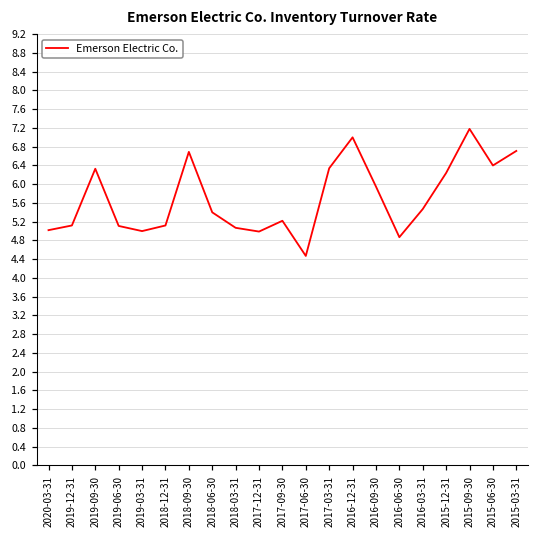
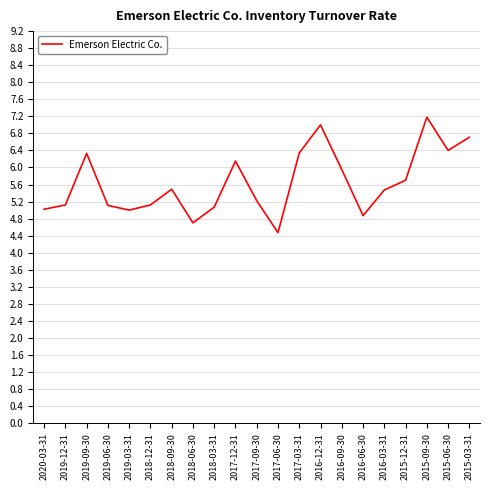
  {
    "2020-03-31": 5.0,
    "2019-12-31": 5.1,
    "2019-09-30": 6.3,
    "2019-06-30": 5.1,
    "2019-03-31": 5.0,
    "2018-12-31": 5.1,
-   "2018-09-30": 6.7,
-   "2018-06-30": 5.4,
+   "2018-09-30": 5.5,
+   "2018-06-30": 4.7,
    "2018-03-31": 5.1,
-   "2017-12-31": 5.0,
+   "2017-12-31": 6.2,
    "2017-09-30": 5.2,
    "2017-06-30": 4.5,
    "2017-03-31": 6.3,
    "2016-12-31": 7.0,
    "2016-09-30": 6.0,
    "2016-06-30": 4.9,
    "2016-03-31": 5.5,
-   "2015-12-31": 6.2,
+   "2015-12-31": 5.7,
    "2015-09-30": 7.2,
    "2015-06-30": 6.4,
    "2015-03-31": 6.7
  }
